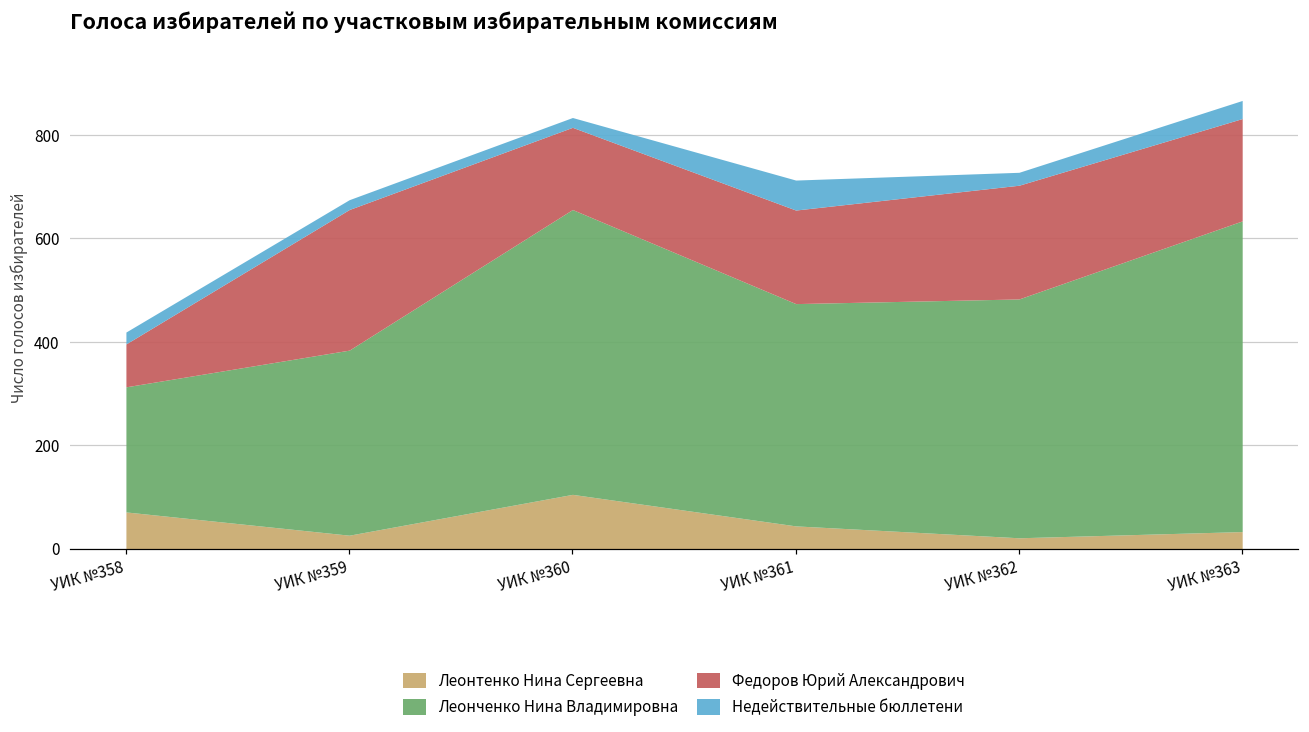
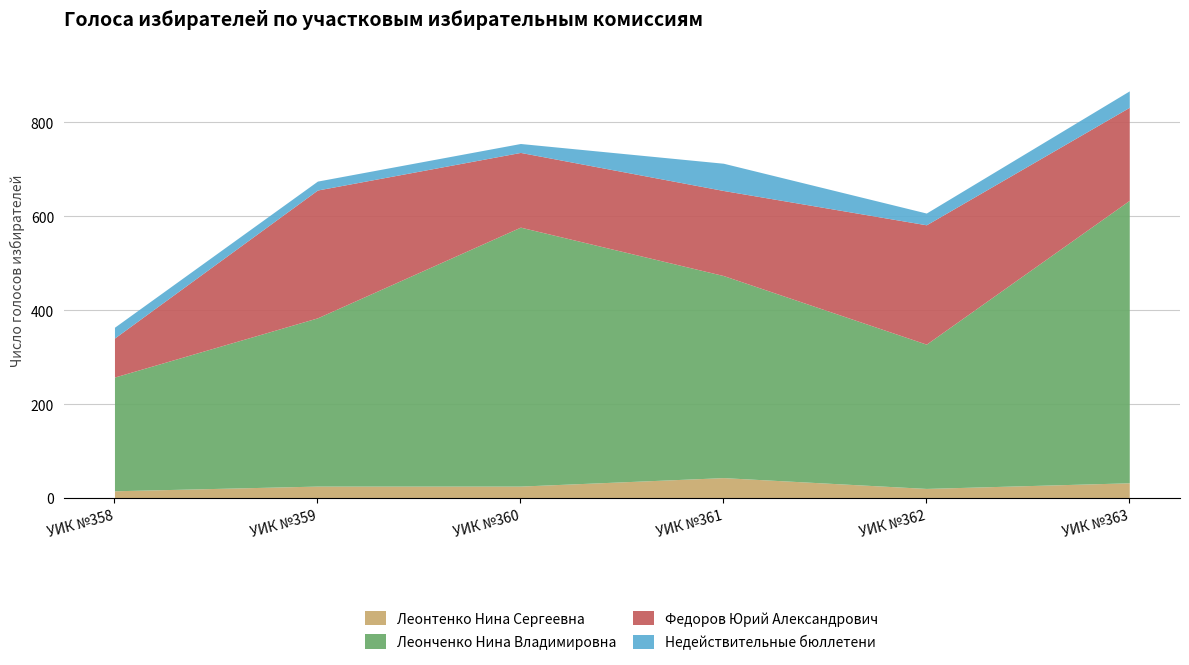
  {
    "Леонтенко Нина Сергеевна": {
-     "УИК №358": 70,
+     "УИК №358": 20,
      "УИК №359": 30,
-     "УИК №360": 110,
+     "УИК №360": 30,
      "УИК №361": 40,
      "УИК №362": 20,
      "УИК №363": 30
    },
    "Леонченко Нина Владимировна": {
      "УИК №358": 240,
      "УИК №359": 360,
      "УИК №360": 550,
      "УИК №361": 430,
-     "УИК №362": 460,
+     "УИК №362": 310,
      "УИК №363": 600
    },
    "Федоров Юрий Александрович": {
      "УИК №358": 80,
      "УИК №359": 270,
      "УИК №360": 160,
      "УИК №361": 180,
-     "УИК №362": 220,
+     "УИК №362": 250,
      "УИК №363": 200
    },
    "Недействительные бюллетени": {
      "УИК №358": 20,
      "УИК №359": 20,
      "УИК №360": 20,
      "УИК №361": 60,
      "УИК №362": 30,
      "УИК №363": 40
    }
  }
